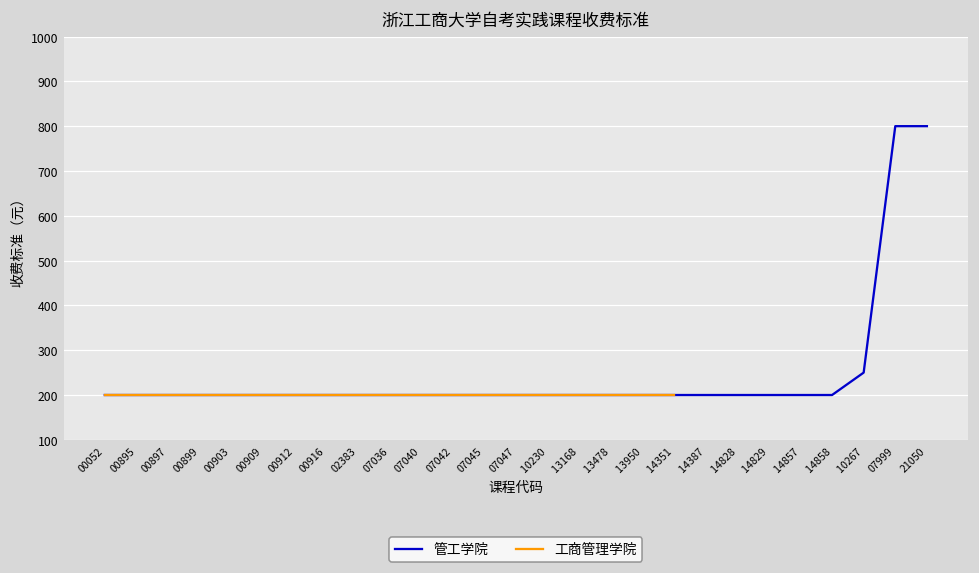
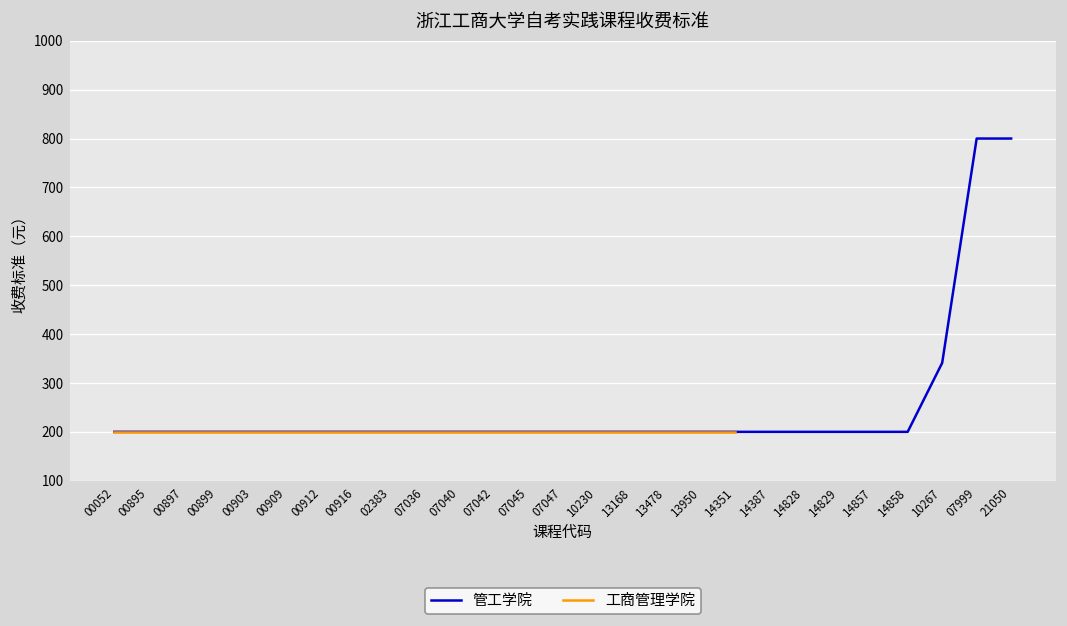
  {
    "管工学院": {
      "14387": 200,
      "14828": 200,
      "14829": 200,
      "14857": 200,
      "14858": 200,
-     "10267": 250,
+     "10267": 340,
      "07999": 800,
      "21050": 800
    }
  }
